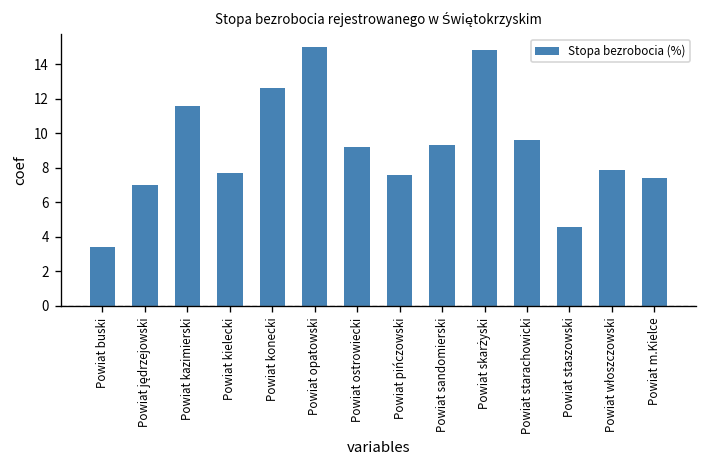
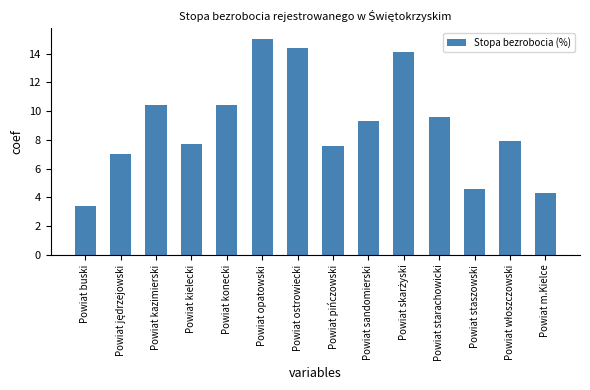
  {
    "Powiat buski": 3.4,
    "Powiat jędrzejowski": 7.0,
-   "Powiat kazimierski": 11.6,
+   "Powiat kazimierski": 10.4,
    "Powiat kielecki": 7.7,
-   "Powiat konecki": 12.6,
+   "Powiat konecki": 10.4,
    "Powiat opatowski": 15.0,
-   "Powiat ostrowiecki": 9.2,
+   "Powiat ostrowiecki": 14.4,
    "Powiat pińczowski": 7.6,
    "Powiat sandomierski": 9.3,
-   "Powiat skarżyski": 14.8,
+   "Powiat skarżyski": 14.1,
    "Powiat starachowicki": 9.6,
    "Powiat staszowski": 4.6,
    "Powiat włoszczowski": 7.9,
-   "Powiat m.Kielce": 7.4
+   "Powiat m.Kielce": 4.3
  }
